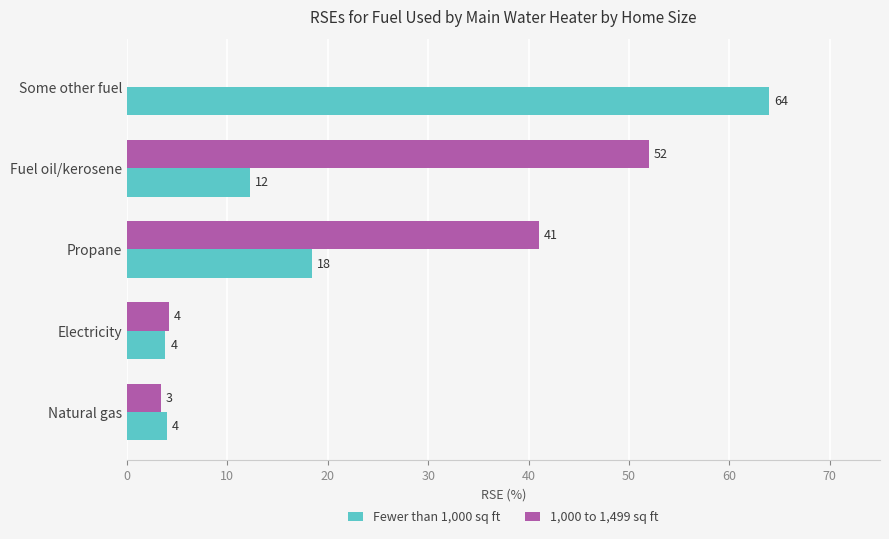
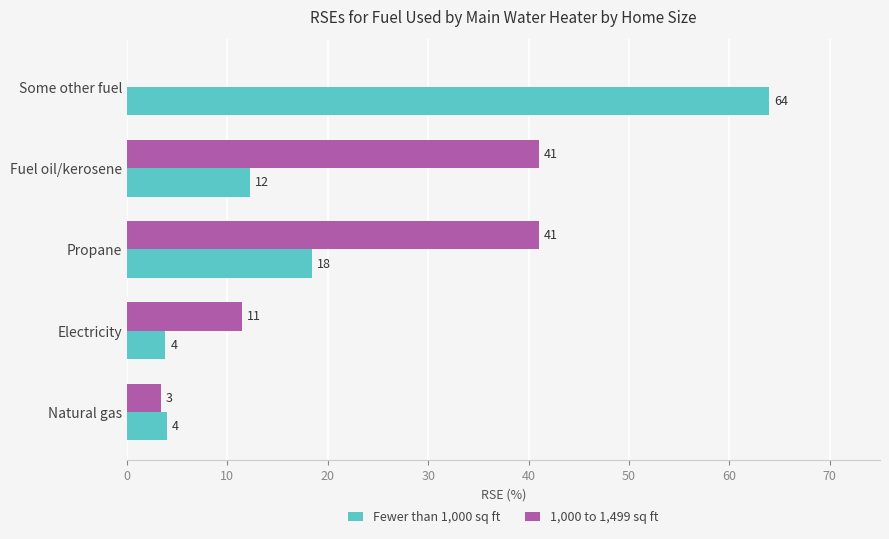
  {
    "Fewer than 1,000 sq ft": {
      "Some other fuel": 64,
      "Fuel oil/kerosene": 12,
      "Propane": 18,
      "Electricity": 4,
      "Natural gas": 4
    },
    "1,000 to 1,499 sq ft": {
-     "Fuel oil/kerosene": 52,
+     "Fuel oil/kerosene": 41,
      "Propane": 41,
-     "Electricity": 4,
+     "Electricity": 11,
      "Natural gas": 3
    }
  }
